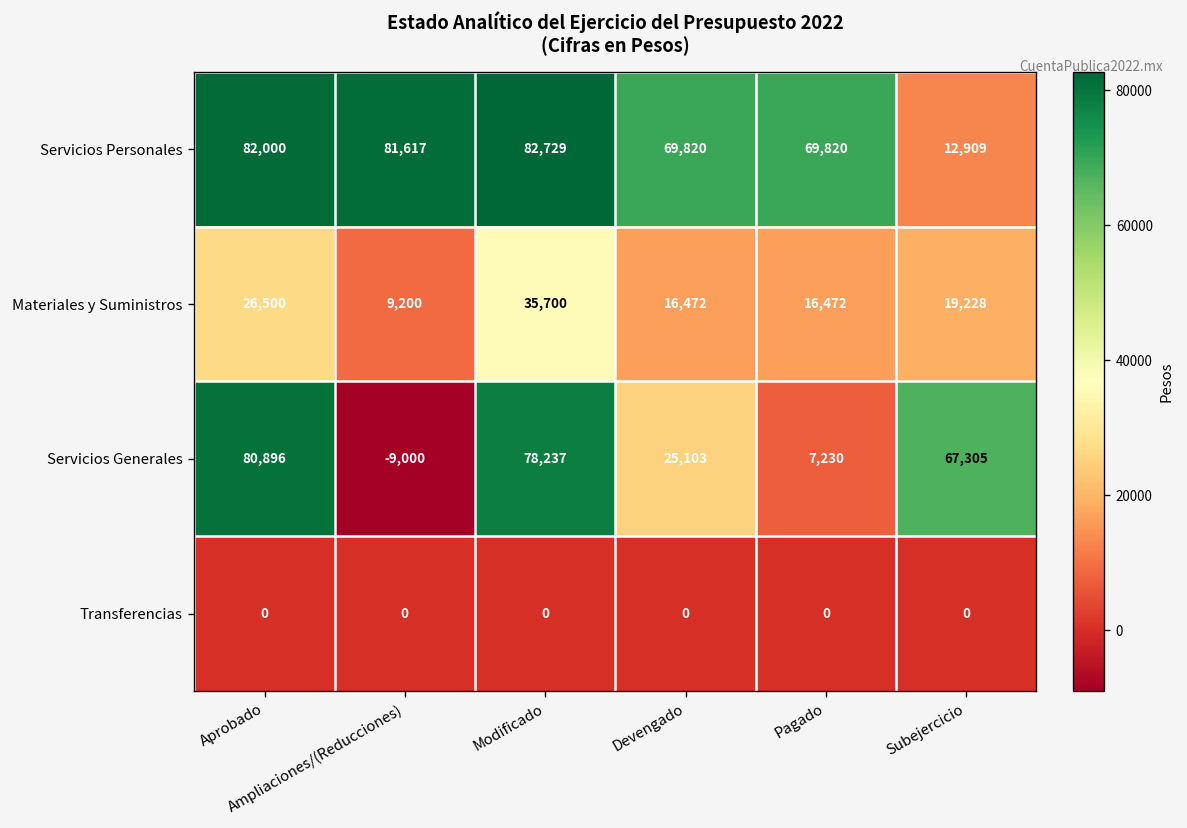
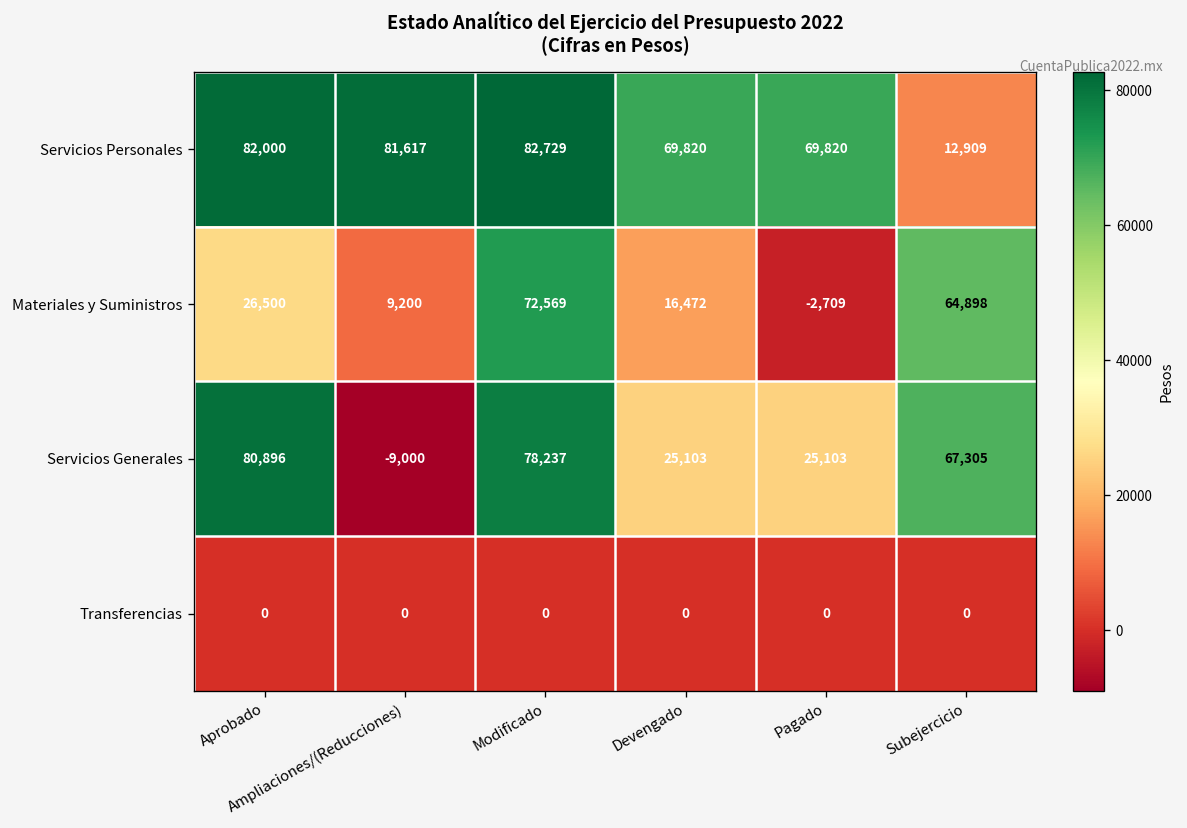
  {
    "Servicios Personales": {
      "Aprobado": "82,000",
      "Ampliaciones/(Reducciones)": "81,617",
      "Modificado": "82,729",
      "Devengado": "69,820",
      "Pagado": "69,820",
      "Subejercicio": "12,909"
    },
    "Materiales y Suministros": {
      "Aprobado": "26,500",
      "Ampliaciones/(Reducciones)": "9,200",
-     "Modificado": "35,700",
+     "Modificado": "72,569",
      "Devengado": "16,472",
-     "Pagado": "16,472",
-     "Subejercicio": "19,228"
+     "Pagado": "-2,709",
+     "Subejercicio": "64,898"
    },
    "Servicios Generales": {
      "Aprobado": "80,896",
      "Ampliaciones/(Reducciones)": "-9,000",
      "Modificado": "78,237",
      "Devengado": "25,103",
-     "Pagado": "7,230",
+     "Pagado": "25,103",
      "Subejercicio": "67,305"
    },
    "Transferencias": {
      "Aprobado": "0",
      "Ampliaciones/(Reducciones)": "0",
      "Modificado": "0",
      "Devengado": "0",
      "Pagado": "0",
      "Subejercicio": "0"
    }
  }
